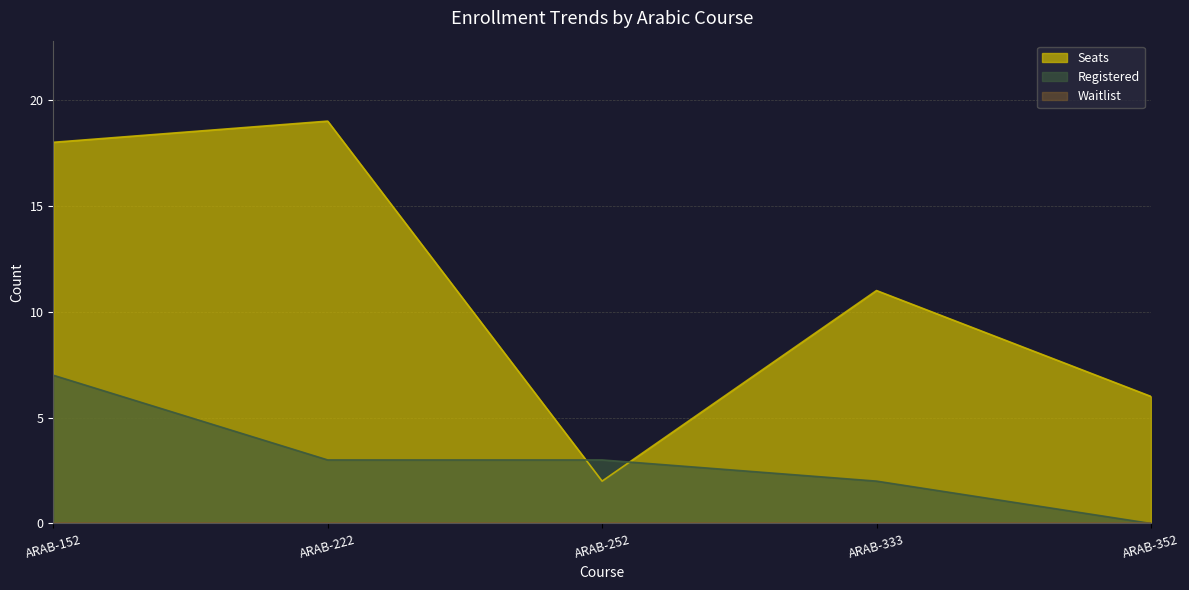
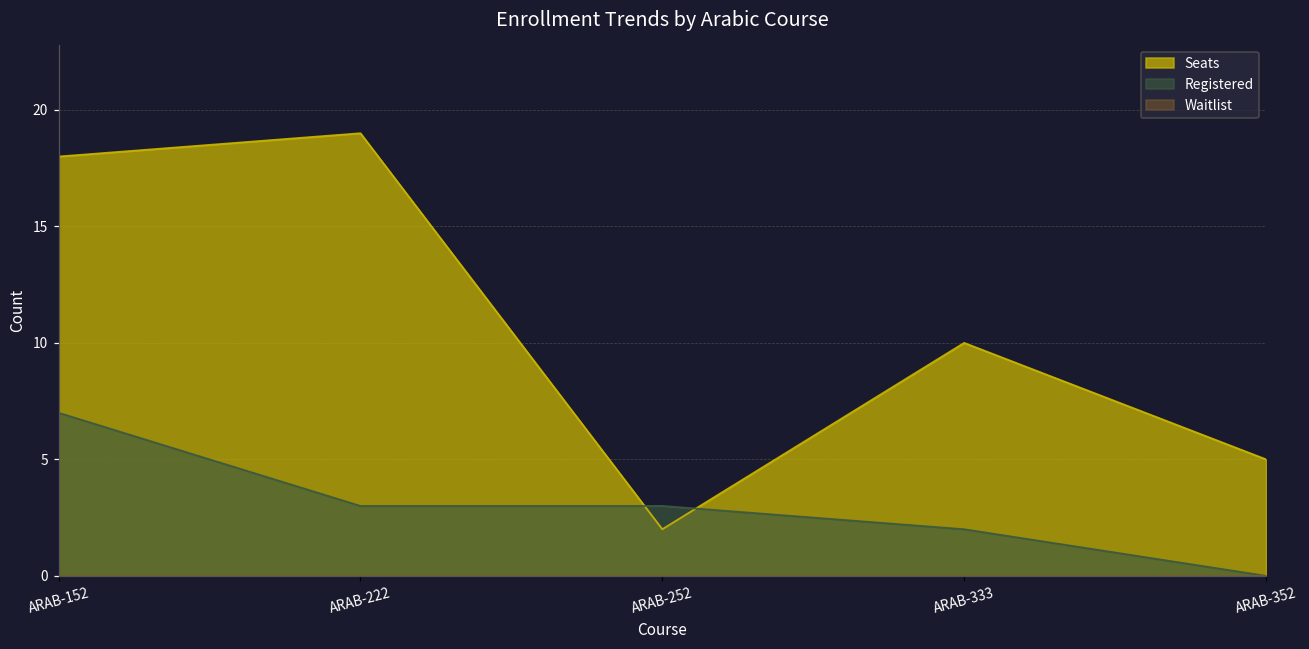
  {
    "Seats": {
      "ARAB-152": 18,
      "ARAB-222": 19,
      "ARAB-252": 2,
-     "ARAB-333": 11,
-     "ARAB-352": 6
+     "ARAB-333": 10,
+     "ARAB-352": 5
    }
  }
